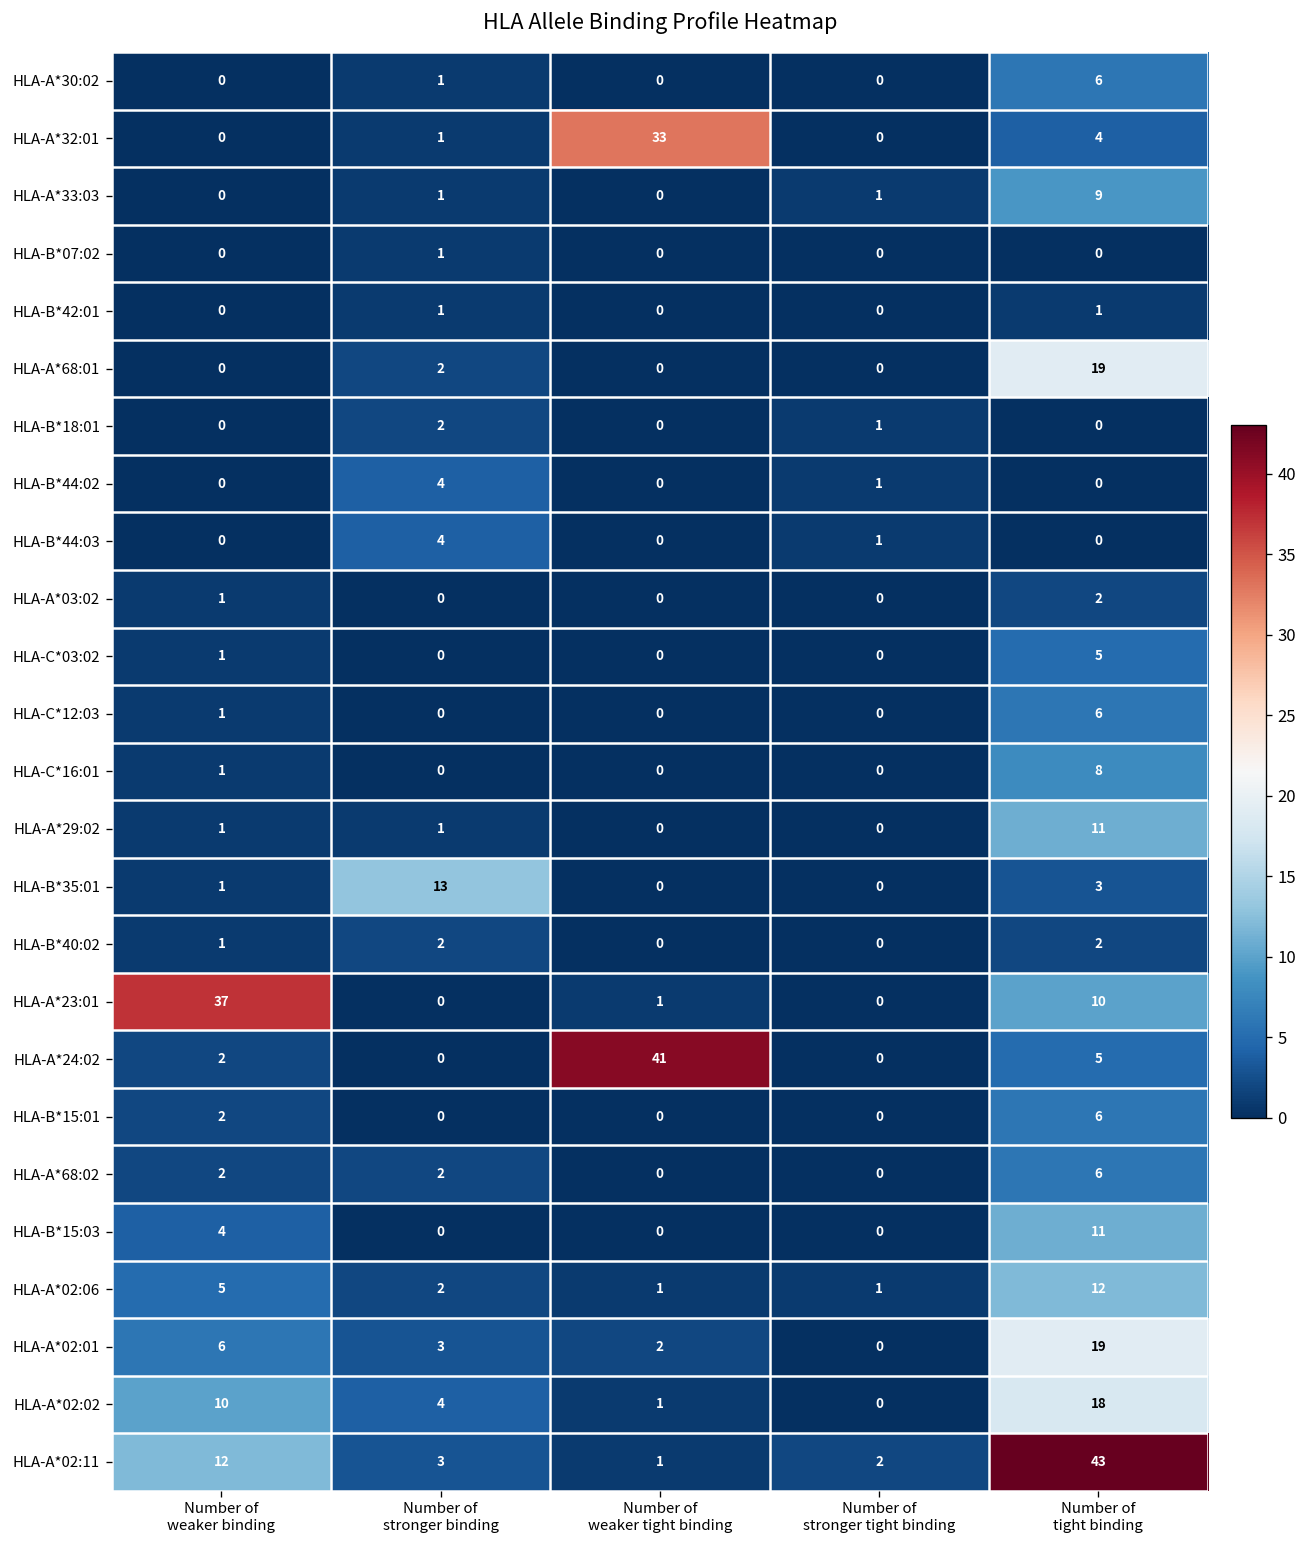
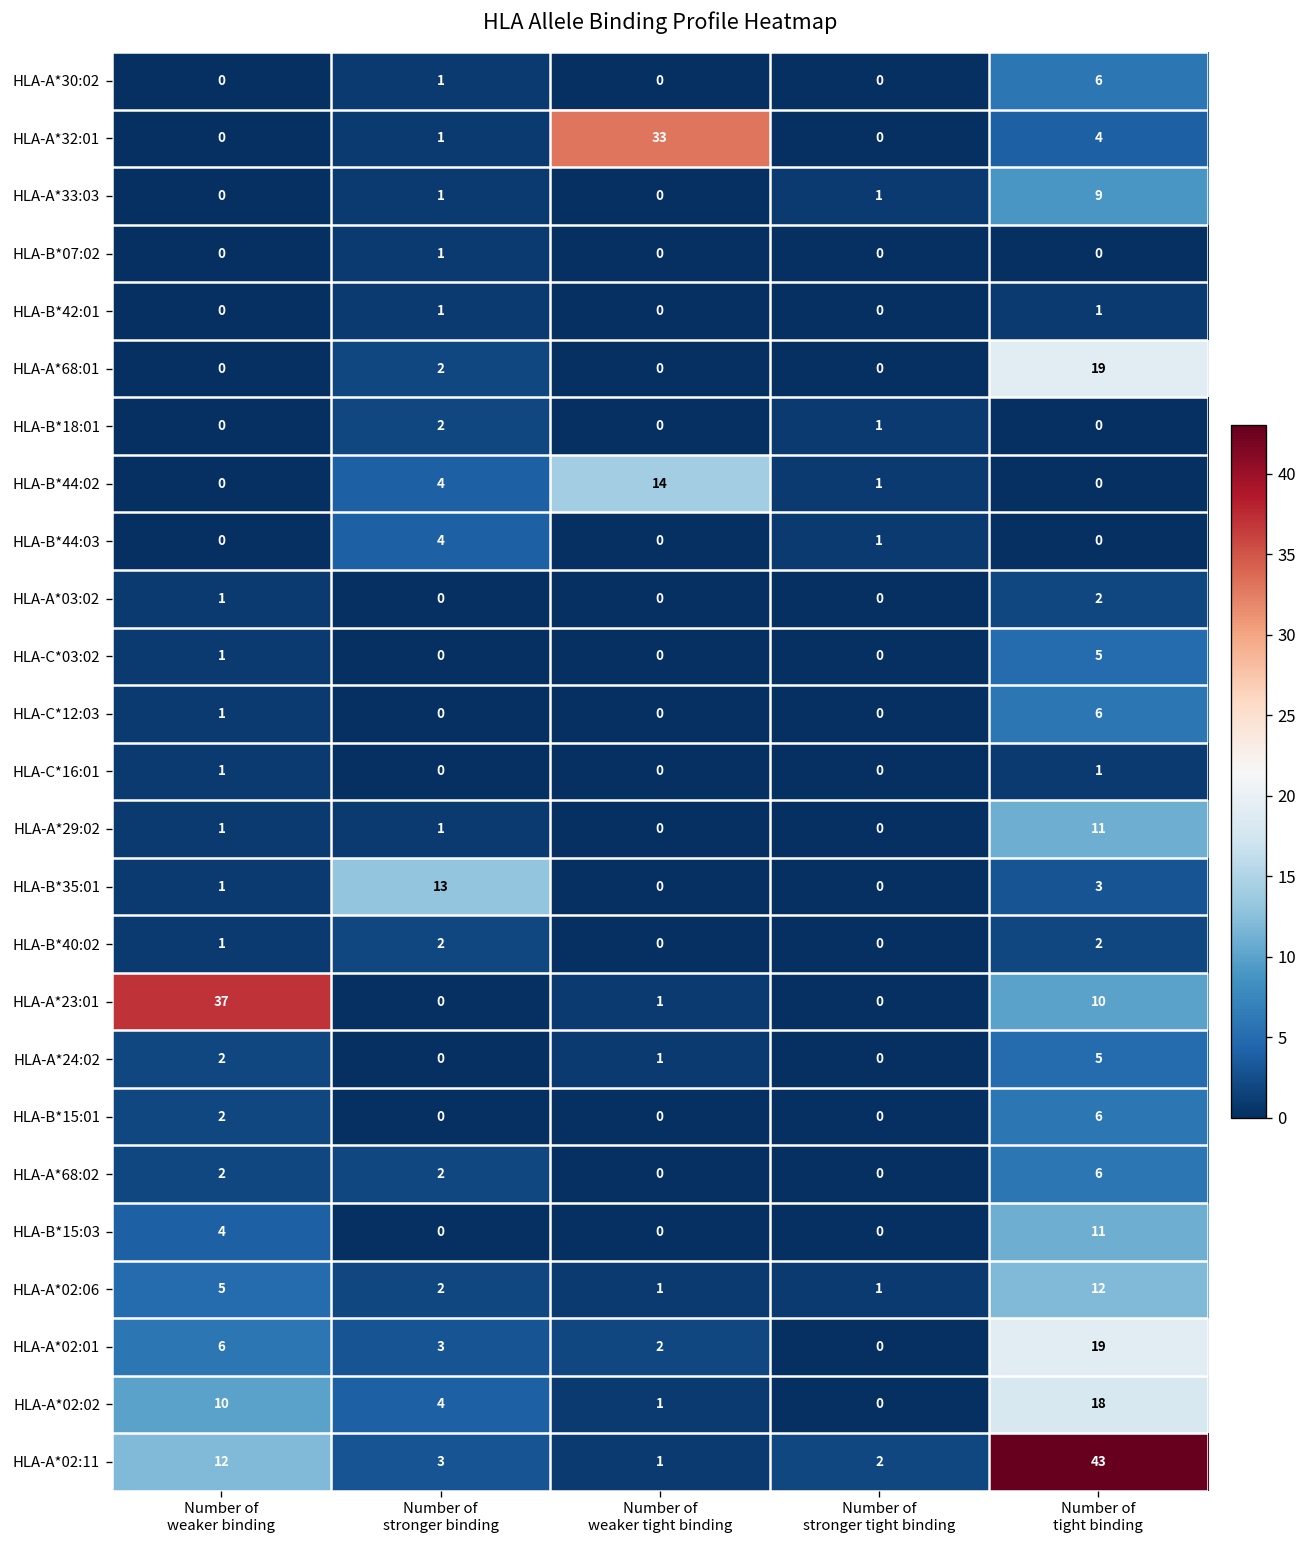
  {
    "HLA-A*30:02": {
      "Number of weaker binding": 0,
      "Number of stronger binding": 1,
      "Number of weaker tight binding": 0,
      "Number of stronger tight binding": 0,
      "Number of tight binding": 6
    },
    "HLA-A*32:01": {
      "Number of weaker binding": 0,
      "Number of stronger binding": 1,
      "Number of weaker tight binding": 33,
      "Number of stronger tight binding": 0,
      "Number of tight binding": 4
    },
    "HLA-A*33:03": {
      "Number of weaker binding": 0,
      "Number of stronger binding": 1,
      "Number of weaker tight binding": 0,
      "Number of stronger tight binding": 1,
      "Number of tight binding": 9
    },
    "HLA-B*07:02": {
      "Number of weaker binding": 0,
      "Number of stronger binding": 1,
      "Number of weaker tight binding": 0,
      "Number of stronger tight binding": 0,
      "Number of tight binding": 0
    },
    "HLA-B*42:01": {
      "Number of weaker binding": 0,
      "Number of stronger binding": 1,
      "Number of weaker tight binding": 0,
      "Number of stronger tight binding": 0,
      "Number of tight binding": 1
    },
    "HLA-A*68:01": {
      "Number of weaker binding": 0,
      "Number of stronger binding": 2,
      "Number of weaker tight binding": 0,
      "Number of stronger tight binding": 0,
      "Number of tight binding": 19
    },
    "HLA-B*18:01": {
      "Number of weaker binding": 0,
      "Number of stronger binding": 2,
      "Number of weaker tight binding": 0,
      "Number of stronger tight binding": 1,
      "Number of tight binding": 0
    },
    "HLA-B*44:02": {
      "Number of weaker binding": 0,
      "Number of stronger binding": 4,
-     "Number of weaker tight binding": 0,
+     "Number of weaker tight binding": 14,
      "Number of stronger tight binding": 1,
      "Number of tight binding": 0
    },
    "HLA-B*44:03": {
      "Number of weaker binding": 0,
      "Number of stronger binding": 4,
      "Number of weaker tight binding": 0,
      "Number of stronger tight binding": 1,
      "Number of tight binding": 0
    },
    "HLA-A*03:02": {
      "Number of weaker binding": 1,
      "Number of stronger binding": 0,
      "Number of weaker tight binding": 0,
      "Number of stronger tight binding": 0,
      "Number of tight binding": 2
    },
    "HLA-C*03:02": {
      "Number of weaker binding": 1,
      "Number of stronger binding": 0,
      "Number of weaker tight binding": 0,
      "Number of stronger tight binding": 0,
      "Number of tight binding": 5
    },
    "HLA-C*12:03": {
      "Number of weaker binding": 1,
      "Number of stronger binding": 0,
      "Number of weaker tight binding": 0,
      "Number of stronger tight binding": 0,
      "Number of tight binding": 6
    },
    "HLA-C*16:01": {
      "Number of weaker binding": 1,
      "Number of stronger binding": 0,
      "Number of weaker tight binding": 0,
      "Number of stronger tight binding": 0,
-     "Number of tight binding": 8
+     "Number of tight binding": 1
    },
    "HLA-A*29:02": {
      "Number of weaker binding": 1,
      "Number of stronger binding": 1,
      "Number of weaker tight binding": 0,
      "Number of stronger tight binding": 0,
      "Number of tight binding": 11
    },
    "HLA-B*35:01": {
      "Number of weaker binding": 1,
      "Number of stronger binding": 13,
      "Number of weaker tight binding": 0,
      "Number of stronger tight binding": 0,
      "Number of tight binding": 3
    },
    "HLA-B*40:02": {
      "Number of weaker binding": 1,
      "Number of stronger binding": 2,
      "Number of weaker tight binding": 0,
      "Number of stronger tight binding": 0,
      "Number of tight binding": 2
    },
    "HLA-A*23:01": {
      "Number of weaker binding": 37,
      "Number of stronger binding": 0,
      "Number of weaker tight binding": 1,
      "Number of stronger tight binding": 0,
      "Number of tight binding": 10
    },
    "HLA-A*24:02": {
      "Number of weaker binding": 2,
      "Number of stronger binding": 0,
-     "Number of weaker tight binding": 41,
+     "Number of weaker tight binding": 1,
      "Number of stronger tight binding": 0,
      "Number of tight binding": 5
    },
    "HLA-B*15:01": {
      "Number of weaker binding": 2,
      "Number of stronger binding": 0,
      "Number of weaker tight binding": 0,
      "Number of stronger tight binding": 0,
      "Number of tight binding": 6
    },
    "HLA-A*68:02": {
      "Number of weaker binding": 2,
      "Number of stronger binding": 2,
      "Number of weaker tight binding": 0,
      "Number of stronger tight binding": 0,
      "Number of tight binding": 6
    },
    "HLA-B*15:03": {
      "Number of weaker binding": 4,
      "Number of stronger binding": 0,
      "Number of weaker tight binding": 0,
      "Number of stronger tight binding": 0,
      "Number of tight binding": 11
    },
    "HLA-A*02:06": {
      "Number of weaker binding": 5,
      "Number of stronger binding": 2,
      "Number of weaker tight binding": 1,
      "Number of stronger tight binding": 1,
      "Number of tight binding": 12
    },
    "HLA-A*02:01": {
      "Number of weaker binding": 6,
      "Number of stronger binding": 3,
      "Number of weaker tight binding": 2,
      "Number of stronger tight binding": 0,
      "Number of tight binding": 19
    },
    "HLA-A*02:02": {
      "Number of weaker binding": 10,
      "Number of stronger binding": 4,
      "Number of weaker tight binding": 1,
      "Number of stronger tight binding": 0,
      "Number of tight binding": 18
    },
    "HLA-A*02:11": {
      "Number of weaker binding": 12,
      "Number of stronger binding": 3,
      "Number of weaker tight binding": 1,
      "Number of stronger tight binding": 2,
      "Number of tight binding": 43
    }
  }
